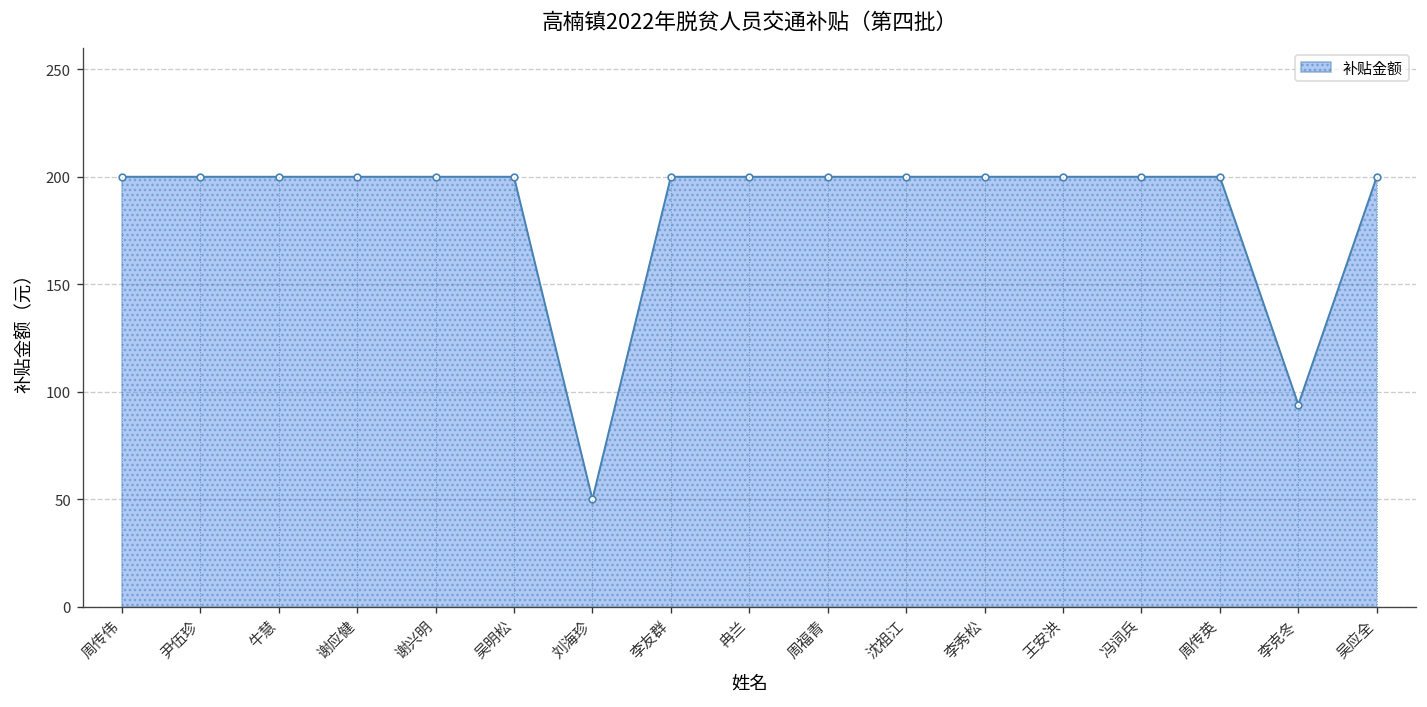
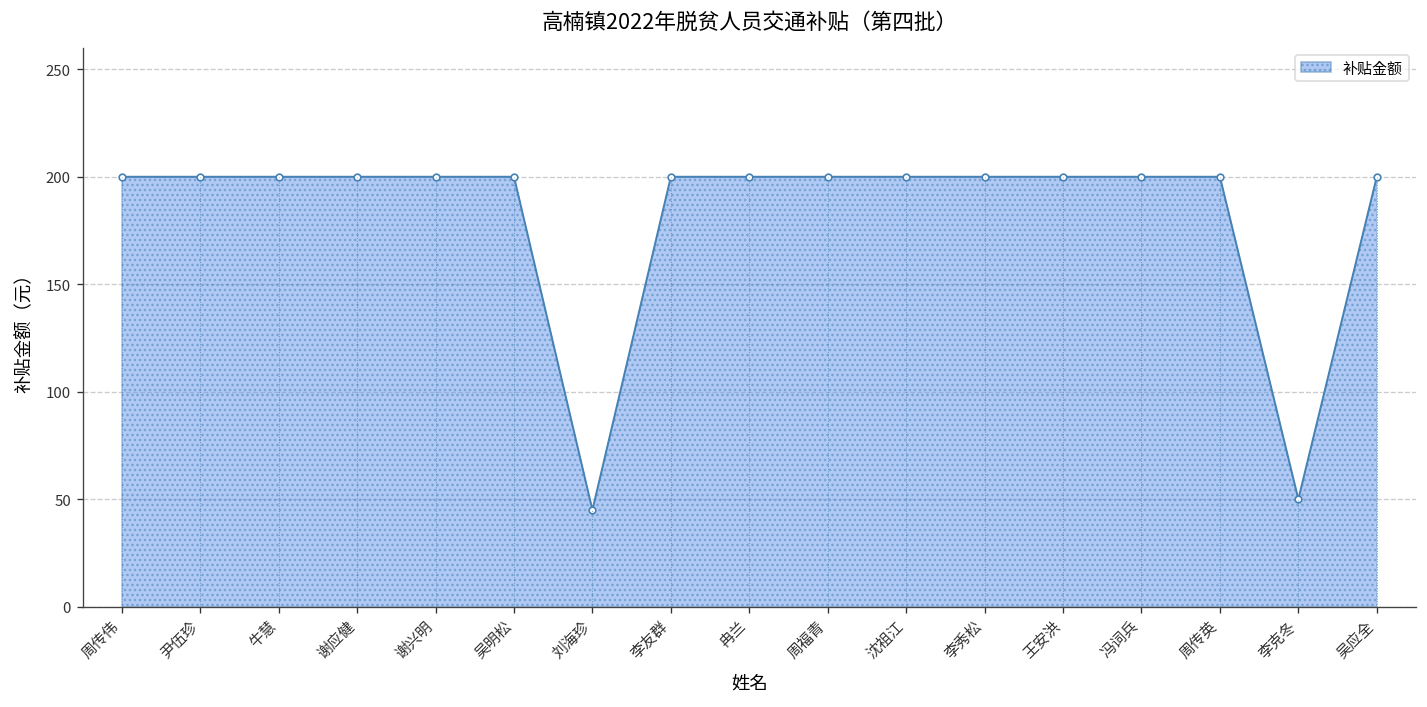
  {
    "补贴金额": {
-     "刘海珍": 50,
-     "李克冬": 94
+     "刘海珍": 45,
+     "李克冬": 50
    }
  }
